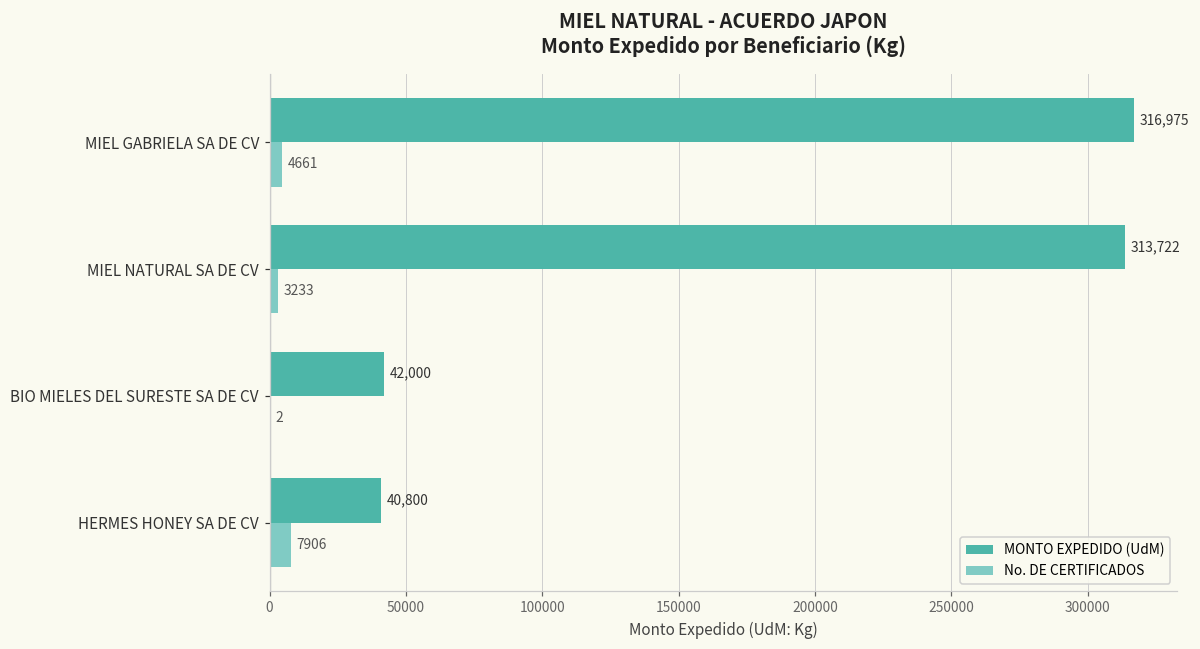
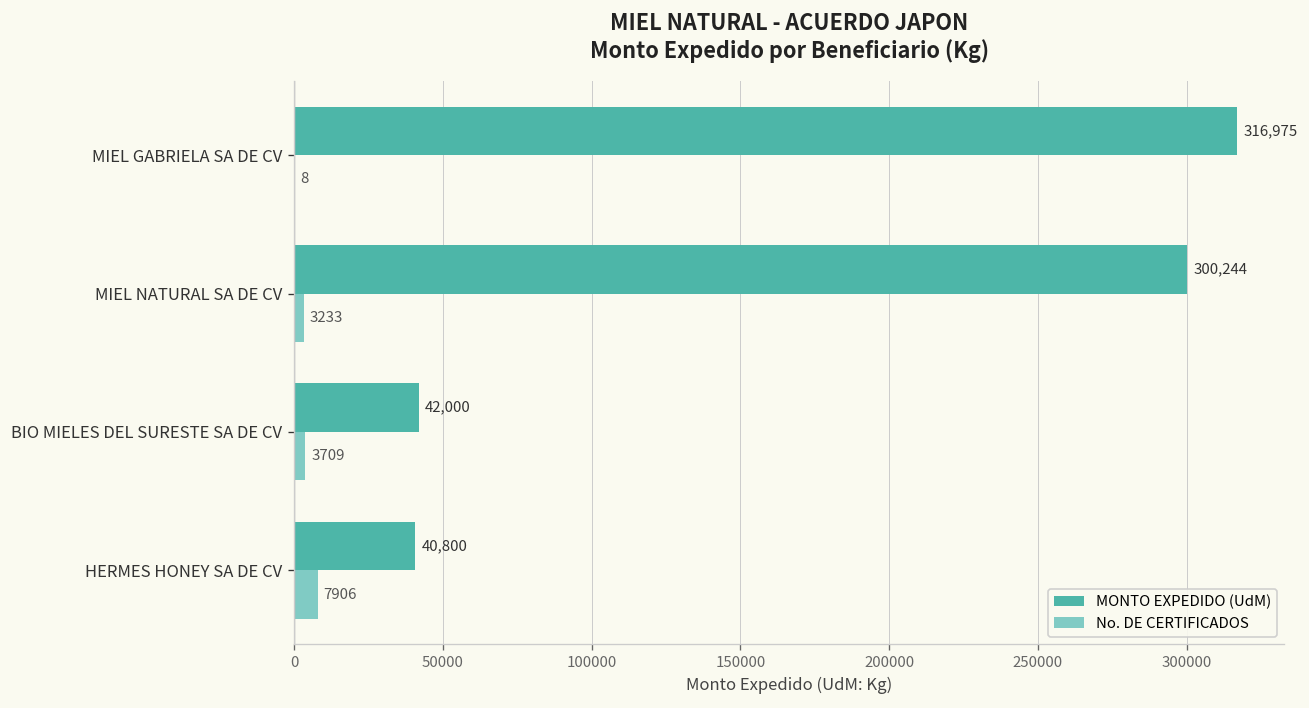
  {
    "MONTO EXPEDIDO (UdM)": {
      "MIEL GABRIELA SA DE CV": "316,975",
-     "MIEL NATURAL SA DE CV": "313,722",
+     "MIEL NATURAL SA DE CV": "300,244",
      "BIO MIELES DEL SURESTE SA DE CV": "42,000",
      "HERMES HONEY SA DE CV": "40,800"
    },
    "No. DE CERTIFICADOS": {
-     "MIEL GABRIELA SA DE CV": "4661",
+     "MIEL GABRIELA SA DE CV": "8",
      "MIEL NATURAL SA DE CV": "3233",
-     "BIO MIELES DEL SURESTE SA DE CV": "2",
+     "BIO MIELES DEL SURESTE SA DE CV": "3709",
      "HERMES HONEY SA DE CV": "7906"
    }
  }
